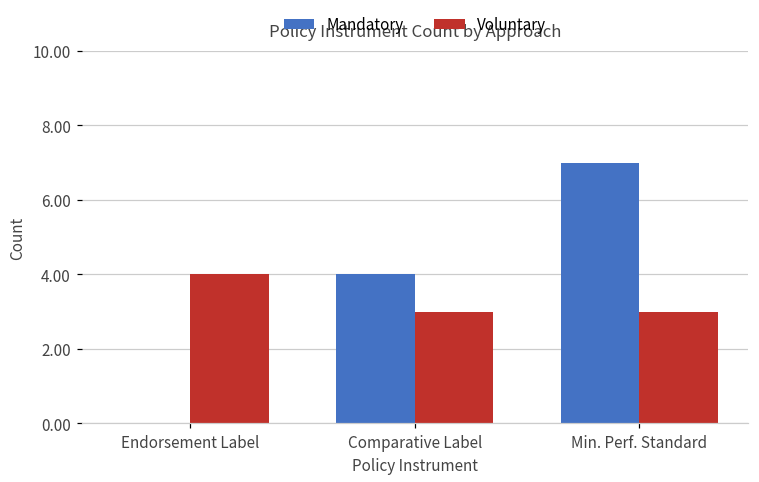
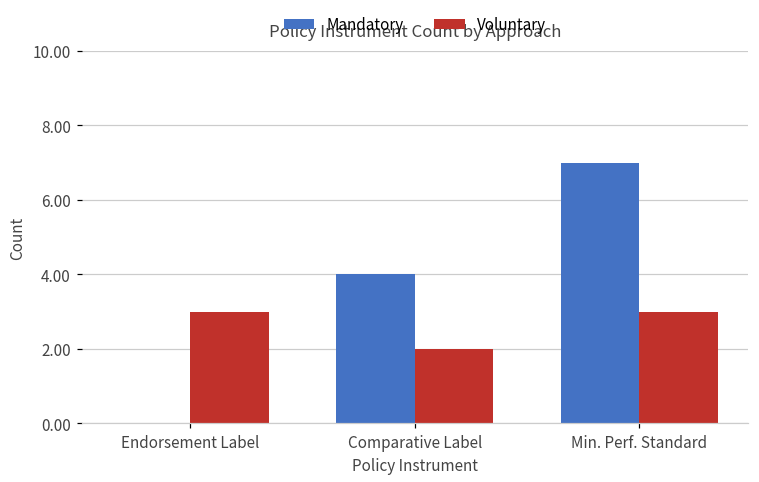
  {
    "Mandatory": {
      "Endorsement Label": 0,
      "Comparative Label": 4,
      "Min. Perf. Standard": 7
    },
    "Voluntary": {
-     "Endorsement Label": 4,
-     "Comparative Label": 3,
+     "Endorsement Label": 3,
+     "Comparative Label": 2,
      "Min. Perf. Standard": 3
    }
  }
